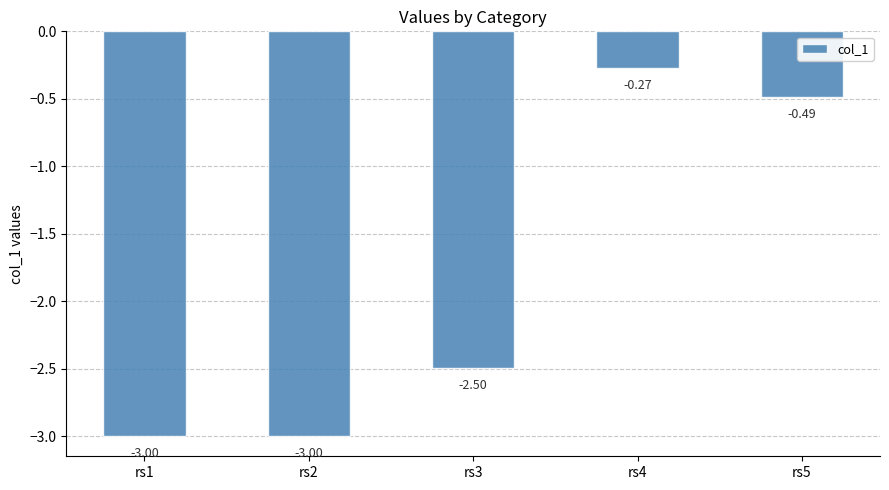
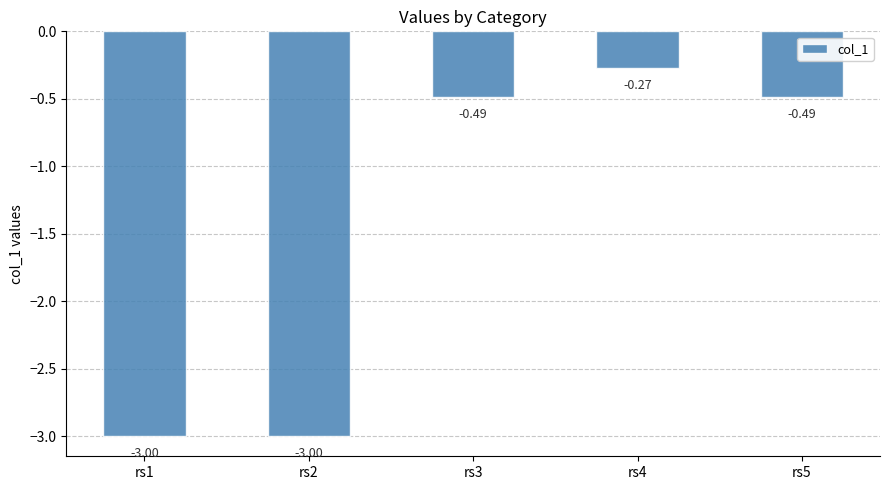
  {
    "rs1": -3.00,
    "rs2": -3.00,
-   "rs3": -2.50,
+   "rs3": -0.49,
    "rs4": -0.27,
    "rs5": -0.49
  }
